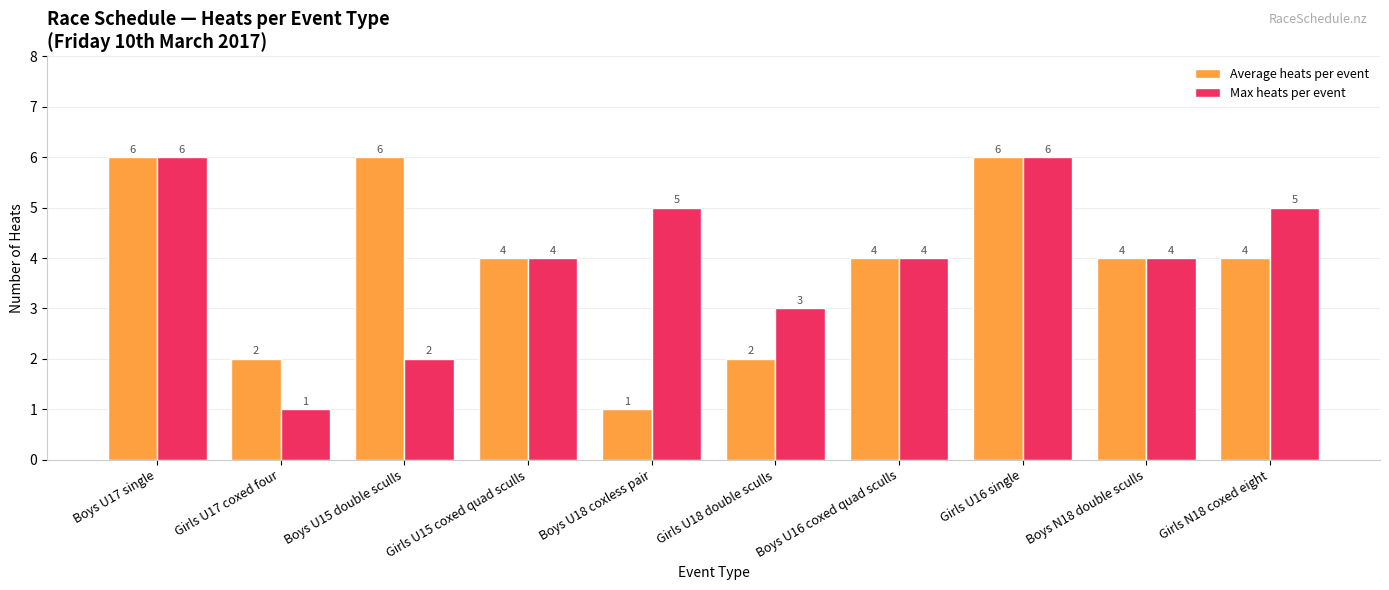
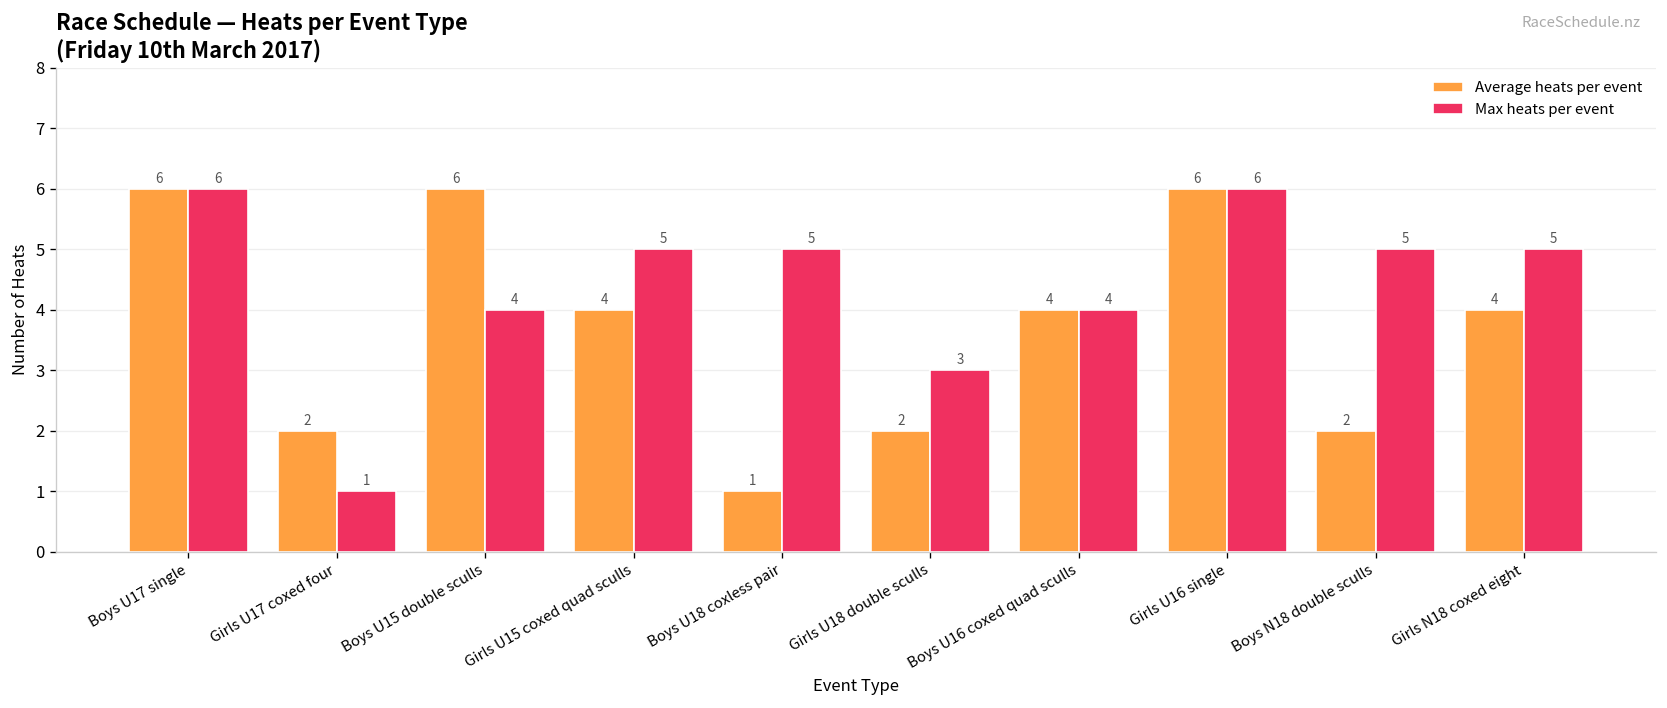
  {
    "Average heats per event": {
      "Boys U17 single": 6,
      "Girls U17 coxed four": 2,
      "Boys U15 double sculls": 6,
      "Girls U15 coxed quad sculls": 4,
      "Boys U18 coxless pair": 1,
      "Girls U18 double sculls": 2,
      "Boys U16 coxed quad sculls": 4,
      "Girls U16 single": 6,
-     "Boys N18 double sculls": 4,
+     "Boys N18 double sculls": 2,
      "Girls N18 coxed eight": 4
    },
    "Max heats per event": {
      "Boys U17 single": 6,
      "Girls U17 coxed four": 1,
-     "Boys U15 double sculls": 2,
-     "Girls U15 coxed quad sculls": 4,
+     "Boys U15 double sculls": 4,
+     "Girls U15 coxed quad sculls": 5,
      "Boys U18 coxless pair": 5,
      "Girls U18 double sculls": 3,
      "Boys U16 coxed quad sculls": 4,
      "Girls U16 single": 6,
-     "Boys N18 double sculls": 4,
+     "Boys N18 double sculls": 5,
      "Girls N18 coxed eight": 5
    }
  }
